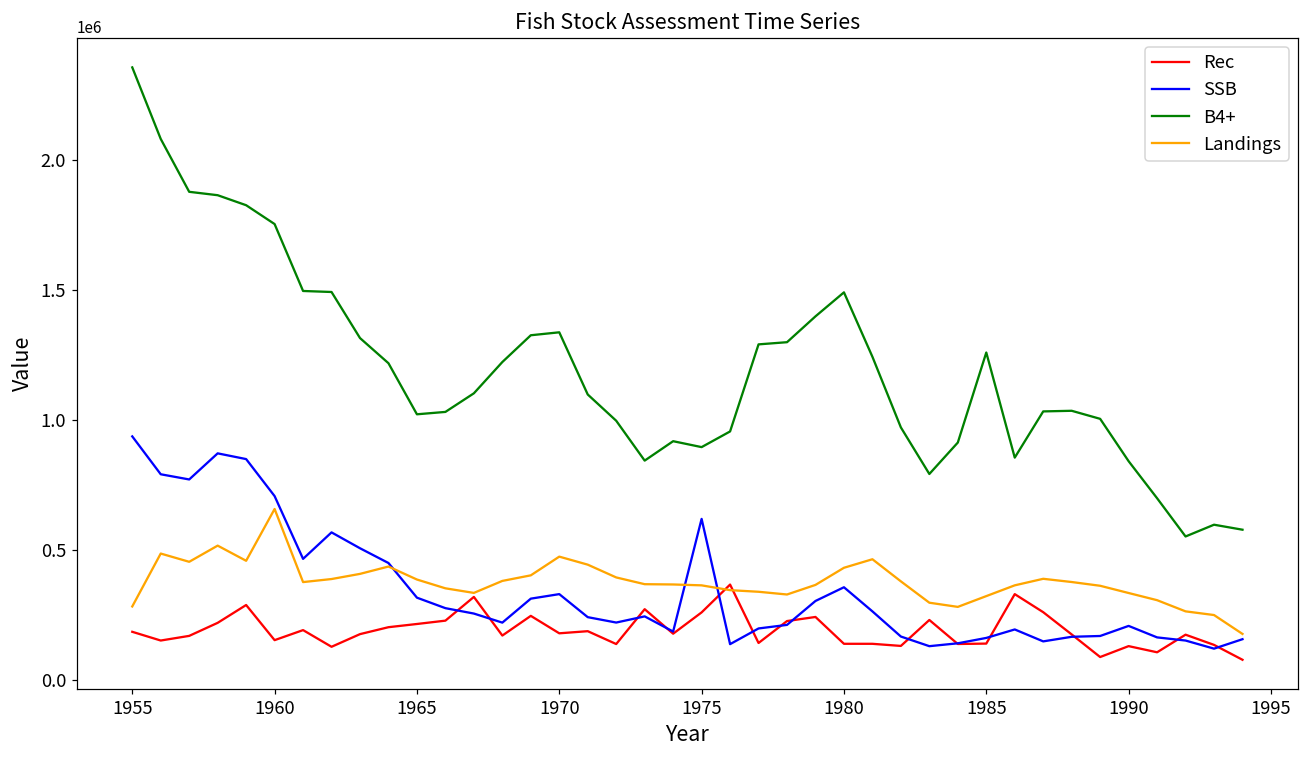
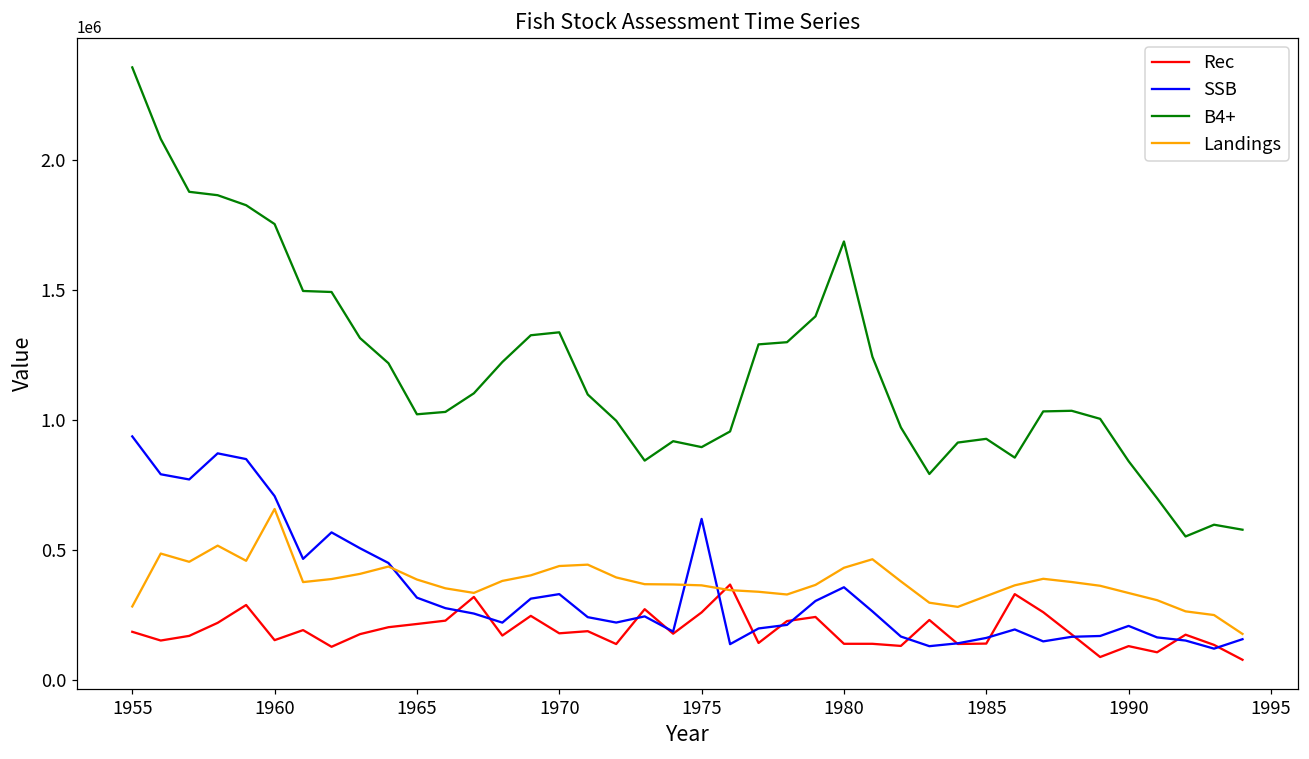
  {
    "Rec": {
      "1955": 190000,
      "1960": 150000,
      "1965": 220000,
      "1970": 180000,
      "1975": 260000,
      "1980": 140000,
      "1985": 140000,
      "1990": 130000
    },
    "SSB": {
      "1955": 940000,
      "1960": 710000,
      "1965": 320000,
      "1970": 330000,
      "1975": 620000,
      "1980": 360000,
      "1985": 160000,
      "1990": 210000
    },
    "B4+": {
      "1955": 2350000,
      "1960": 1750000,
      "1965": 1020000,
      "1970": 1340000,
      "1975": 900000,
-     "1980": 1490000,
-     "1985": 1260000,
+     "1980": 1690000,
+     "1985": 930000,
      "1990": 840000
    },
    "Landings": {
      "1955": 280000,
      "1960": 660000,
      "1965": 390000,
-     "1970": 480000,
+     "1970": 440000,
      "1975": 360000,
      "1980": 430000,
      "1985": 320000,
      "1990": 340000
    }
  }
